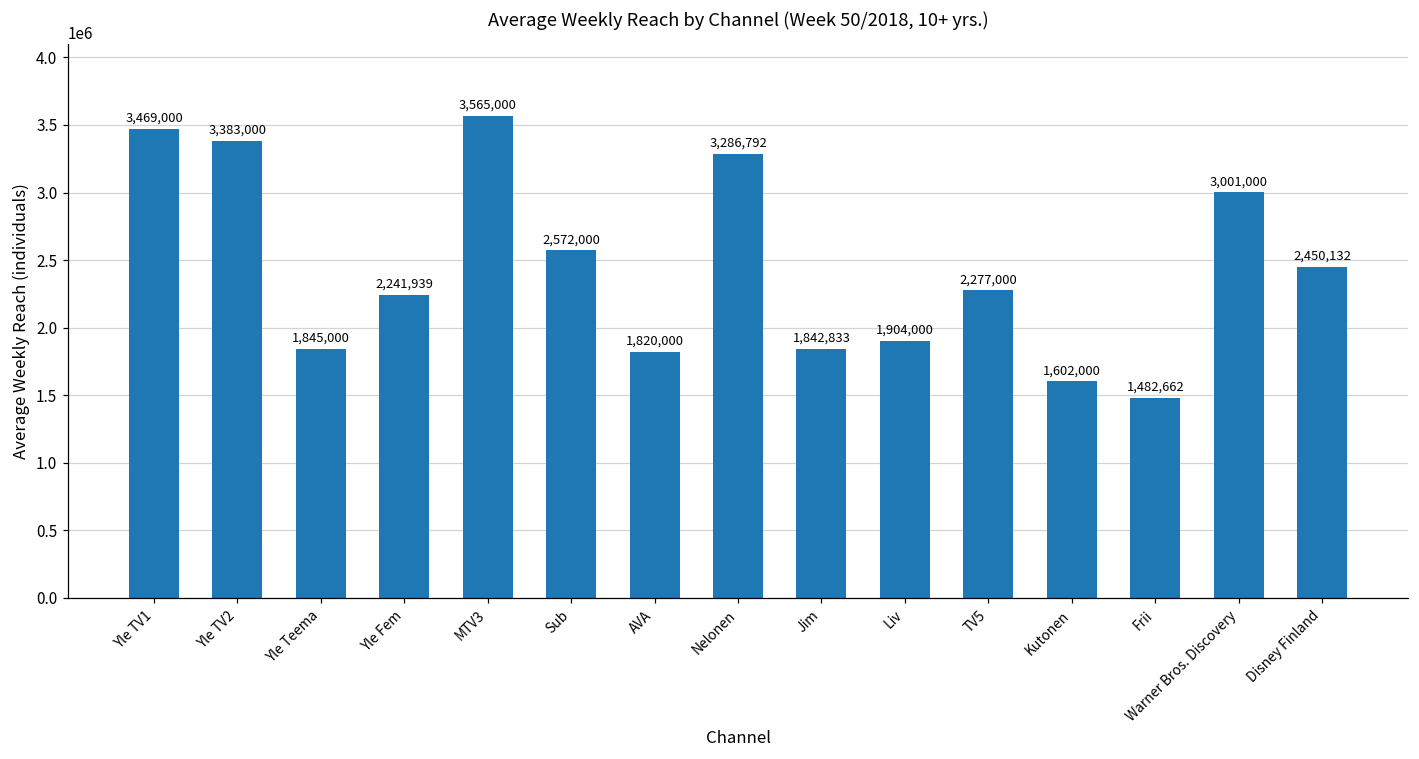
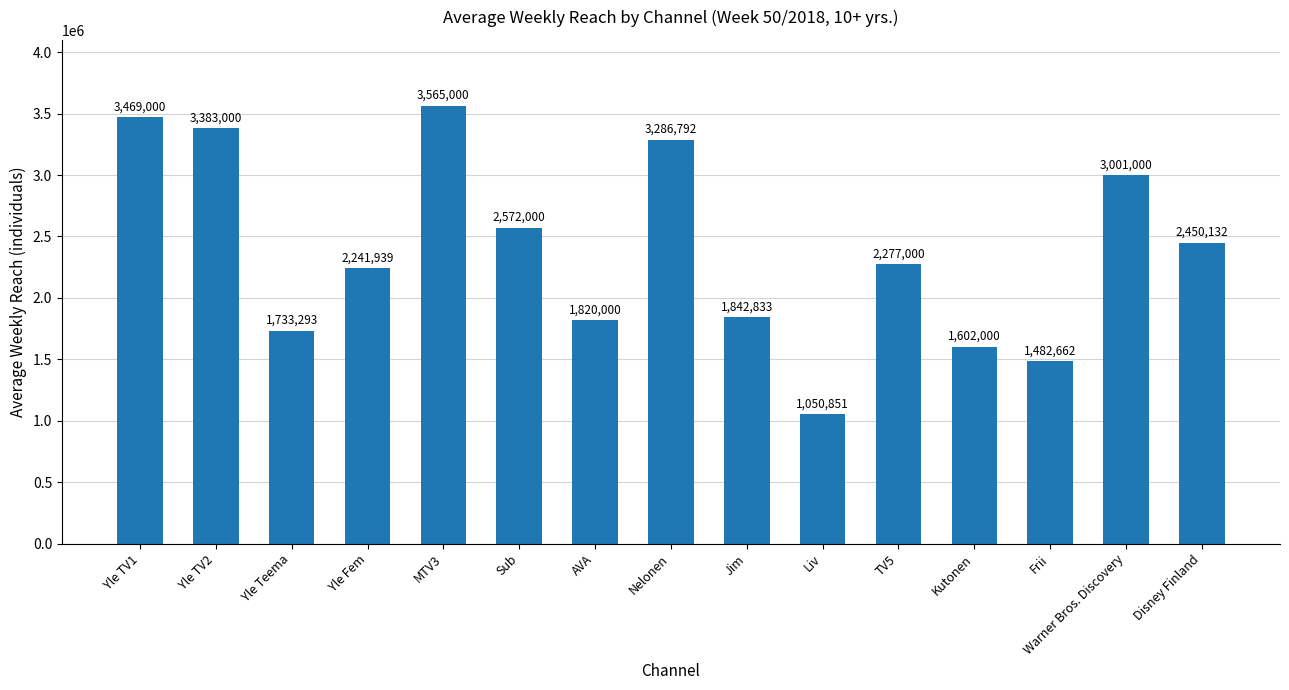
  {
    "Yle TV1": "3,469,000",
    "Yle TV2": "3,383,000",
-   "Yle Teema": "1,845,000",
+   "Yle Teema": "1,733,293",
    "Yle Fem": "2,241,939",
    "MTV3": "3,565,000",
    "Sub": "2,572,000",
    "AVA": "1,820,000",
    "Nelonen": "3,286,792",
    "Jim": "1,842,833",
-   "Liv": "1,904,000",
+   "Liv": "1,050,851",
    "TV5": "2,277,000",
    "Kutonen": "1,602,000",
    "Frii": "1,482,662",
    "Warner Bros. Discovery": "3,001,000",
    "Disney Finland": "2,450,132"
  }
